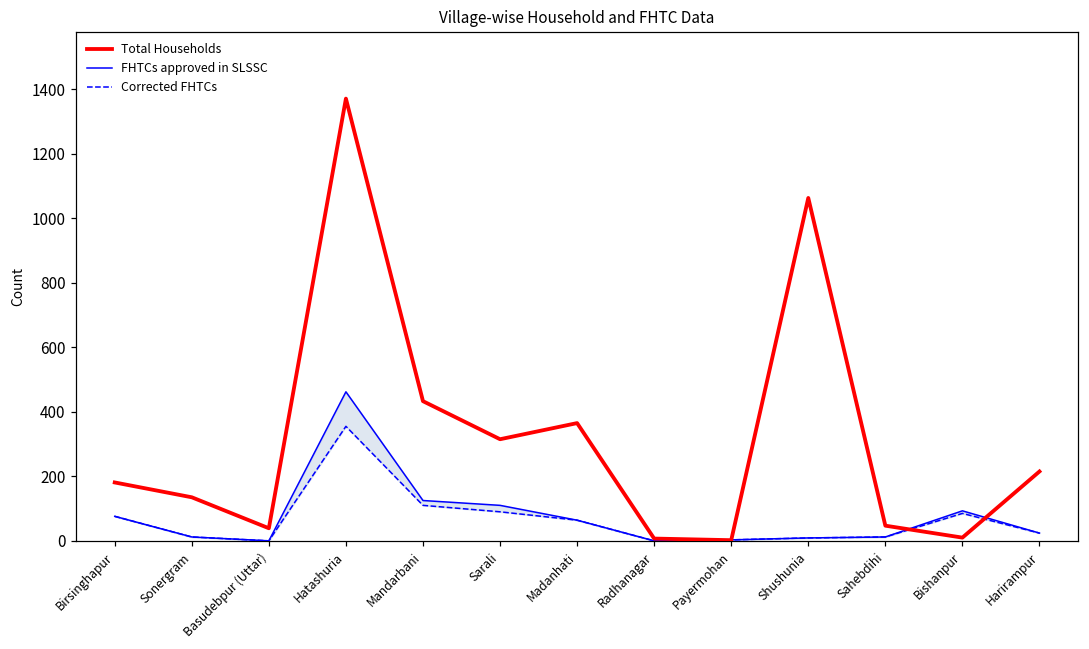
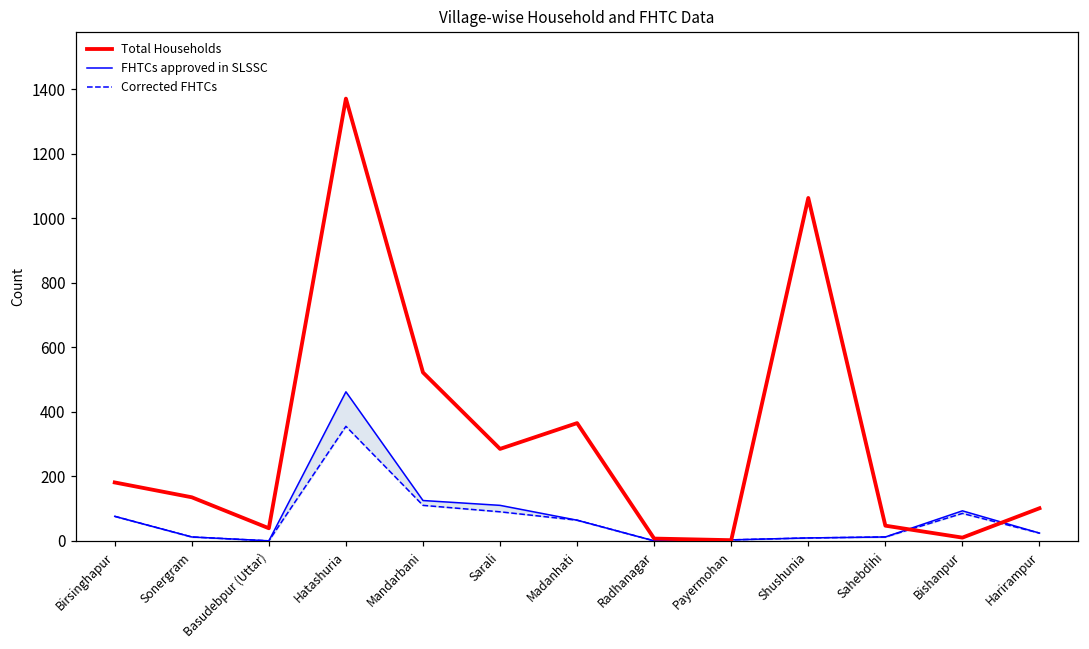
  {
    "Total Households": {
      "Birsinghapur": 180,
      "Sonergram": 140,
      "Basudebpur (Uttar)": 40,
      "Hatashuria": 1370,
-     "Mandarbani": 430,
-     "Sarali": 320,
+     "Mandarbani": 520,
+     "Sarali": 290,
      "Madanhati": 370,
      "Shushunia": 1060,
      "Sahebdihi": 50,
      "Bishanpur": 10,
-     "Harirampur": 220
+     "Harirampur": 100
    }
  }
